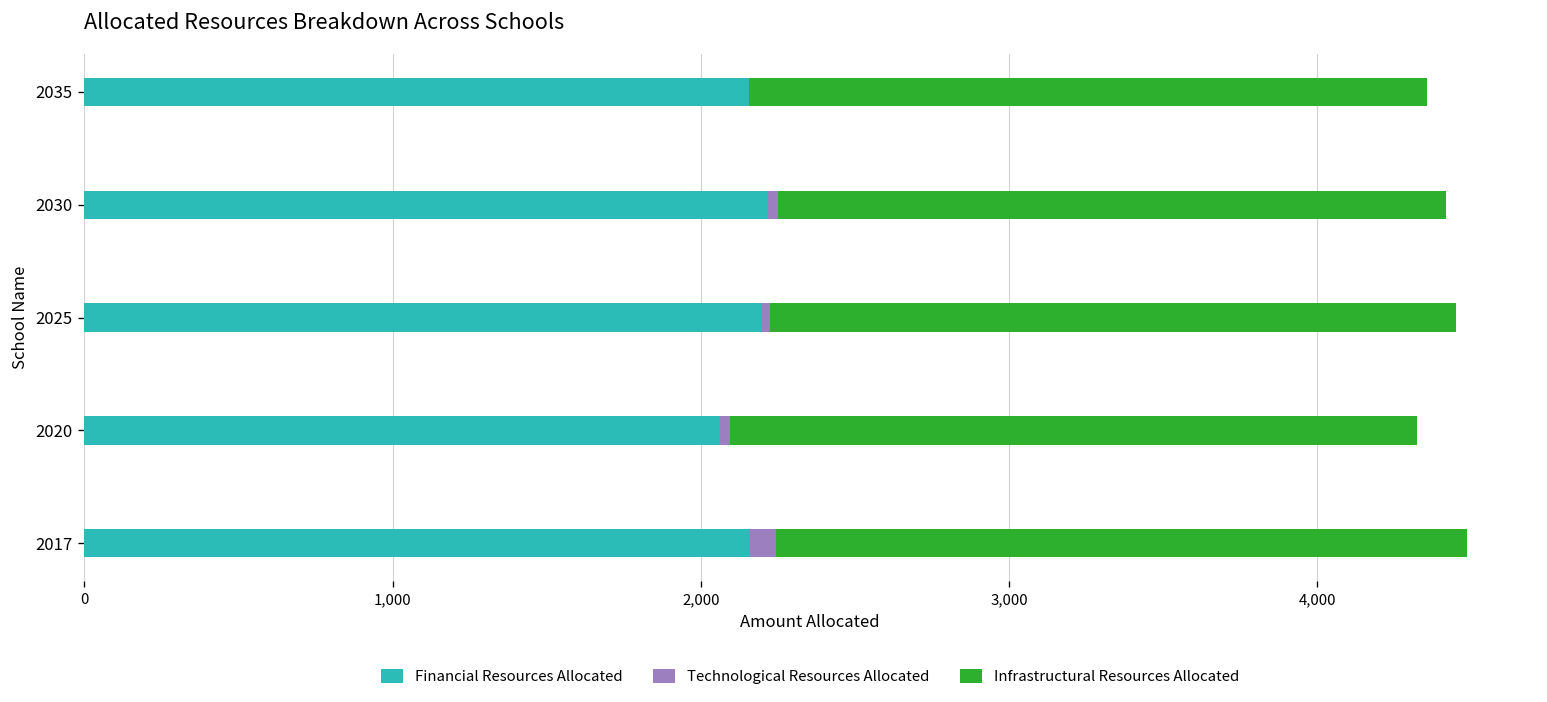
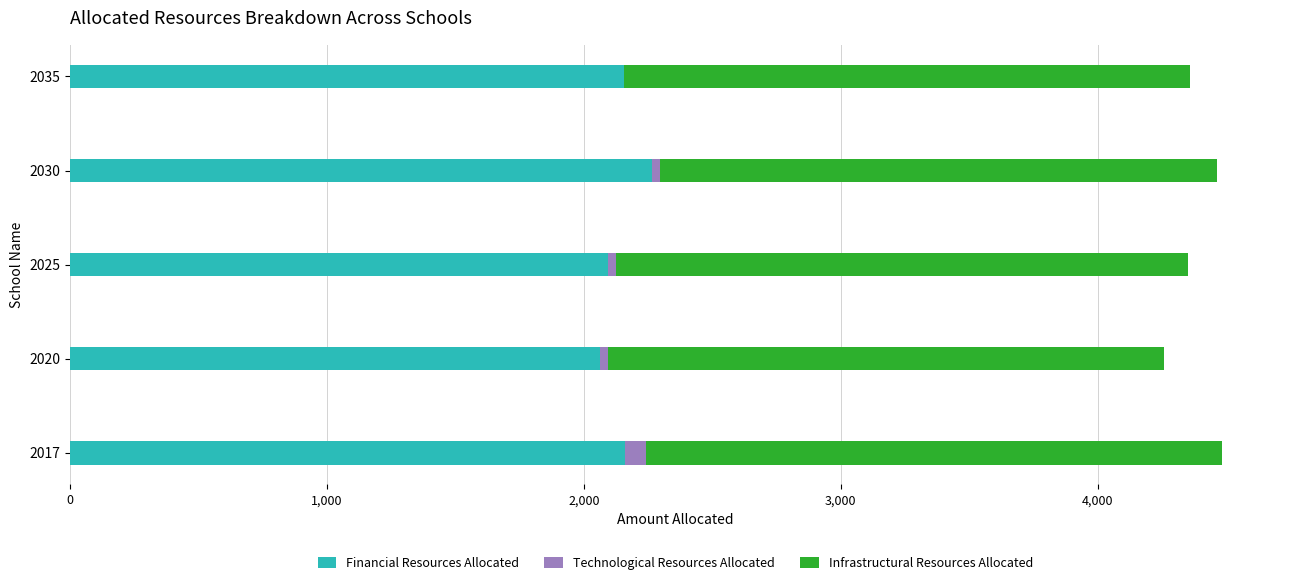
  {
    "Financial Resources Allocated": {
      "2035": "2,160",
-     "2030": "2,220",
-     "2025": "2,190",
+     "2030": "2,260",
+     "2025": "2,090",
      "2020": "2,060",
      "2017": "2,160"
    },
    "Technological Resources Allocated": {
      "2035": "0",
      "2030": "30",
      "2025": "30",
      "2020": "30",
      "2017": "90"
    },
    "Infrastructural Resources Allocated": {
      "2035": "2,200",
      "2030": "2,170",
      "2025": "2,230",
-     "2020": "2,230",
+     "2020": "2,160",
      "2017": "2,240"
    }
  }
